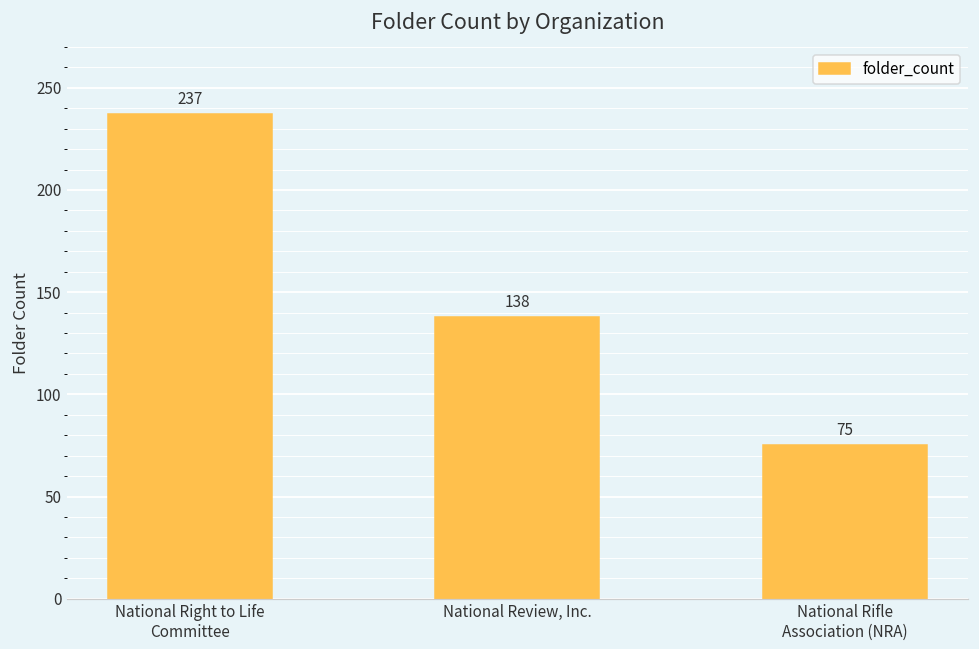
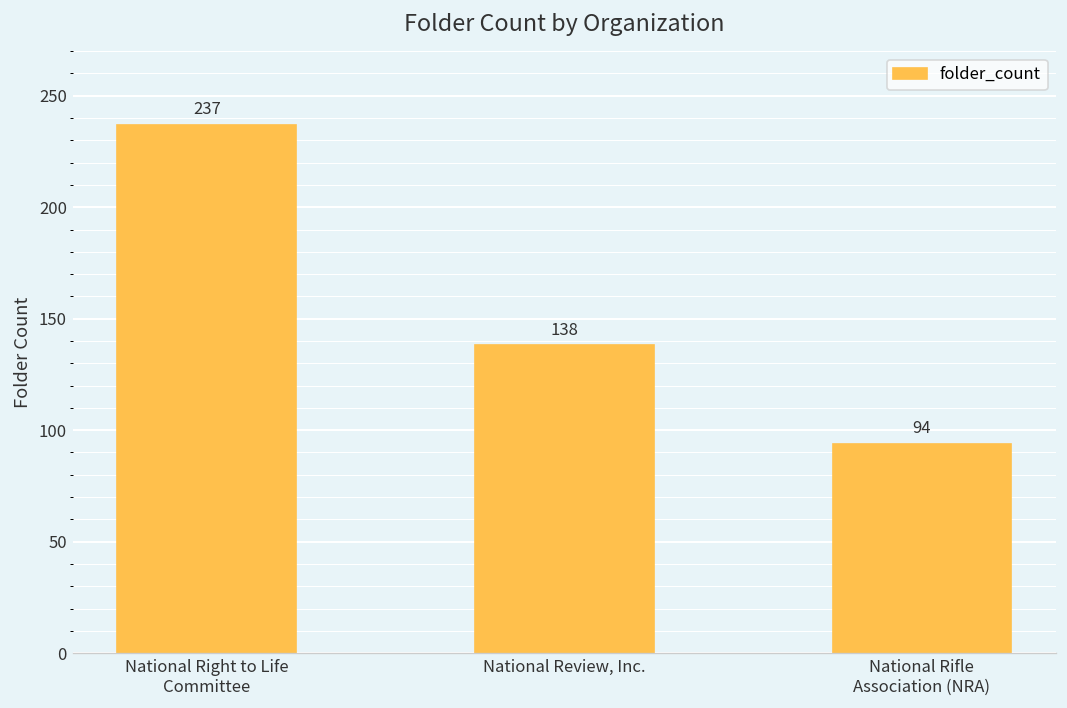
  {
    "National Right to Life Committee": 237,
    "National Review, Inc.": 138,
-   "National Rifle Association (NRA)": 75
+   "National Rifle Association (NRA)": 94
  }
